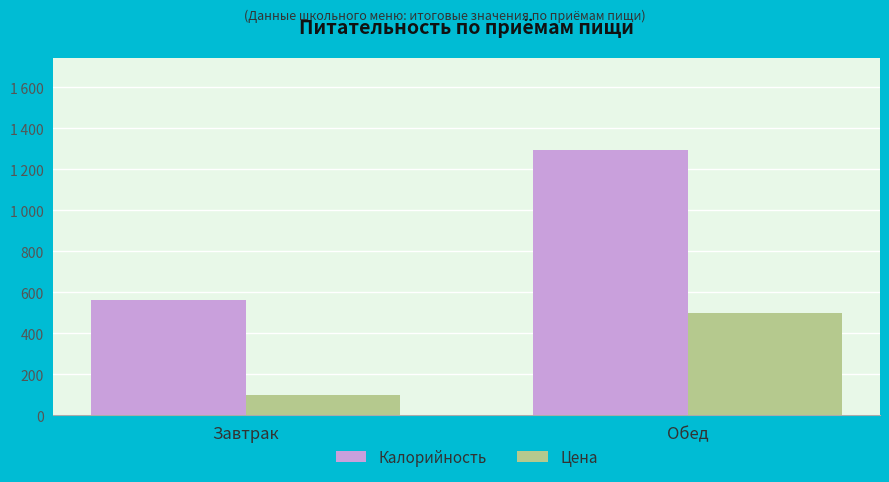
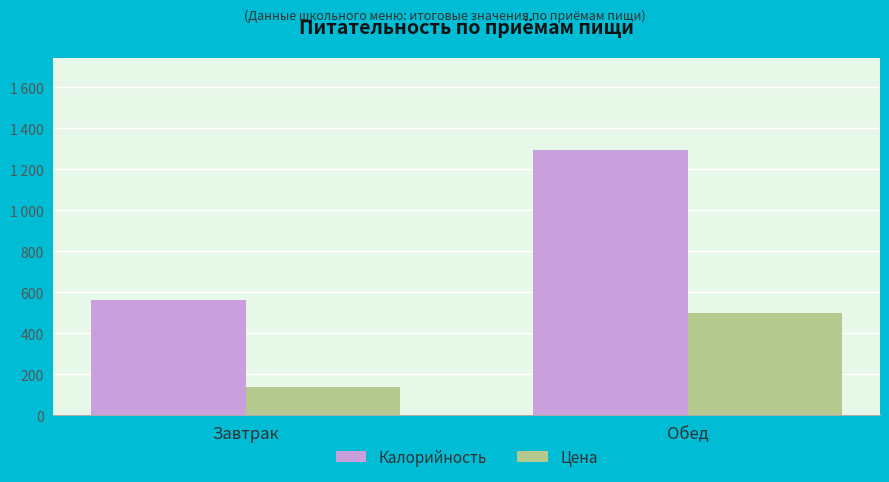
  {
    "Калорийность": {
      "Завтрак": 560,
      "Обед": 1290
    },
    "Цена": {
-     "Завтрак": 100,
+     "Завтрак": 140,
      "Обед": 500
    }
  }
